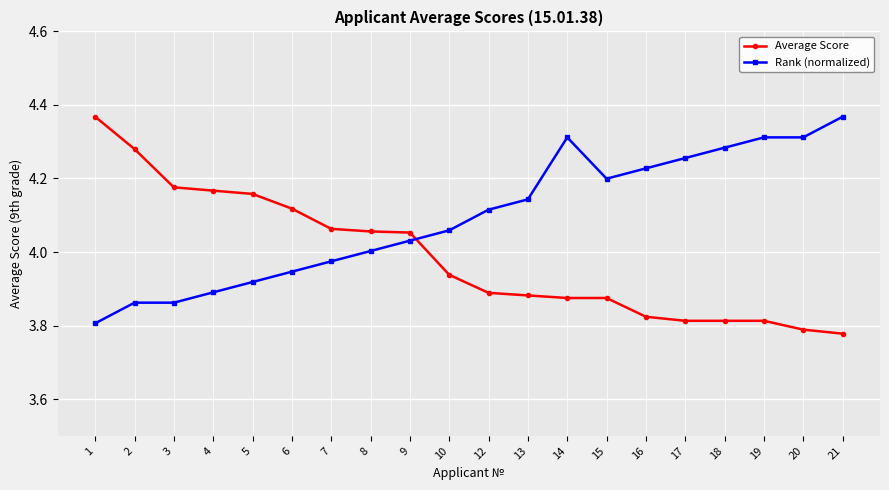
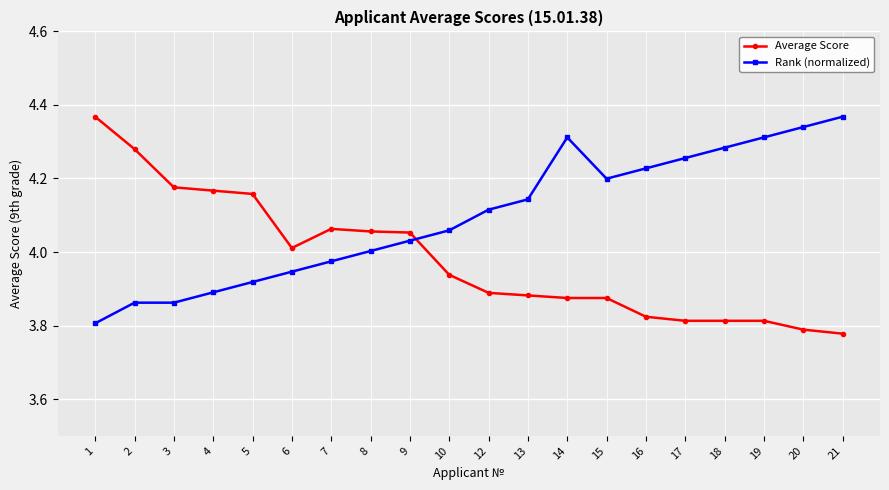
  {
    "Average Score": {
      "1": 4.37,
      "2": 4.28,
      "3": 4.18,
      "4": 4.17,
      "5": 4.16,
-     "6": 4.12,
+     "6": 4.01,
      "7": 4.06,
      "8": 4.06,
      "9": 4.05,
      "10": 3.94,
      "12": 3.89,
      "13": 3.88,
      "14": 3.88,
      "15": 3.88,
      "16": 3.82,
      "17": 3.81,
      "18": 3.81,
      "19": 3.81,
      "20": 3.79,
      "21": 3.78
    },
    "Rank (normalized)": {
      "1": 3.81,
      "2": 3.86,
      "3": 3.86,
      "4": 3.89,
      "5": 3.92,
      "6": 3.95,
      "7": 3.97,
      "8": 4.00,
      "9": 4.03,
      "10": 4.06,
      "12": 4.12,
      "13": 4.14,
      "14": 4.31,
      "15": 4.20,
      "16": 4.23,
      "17": 4.26,
      "18": 4.28,
      "19": 4.31,
-     "20": 4.31,
+     "20": 4.34,
      "21": 4.37
    }
  }
